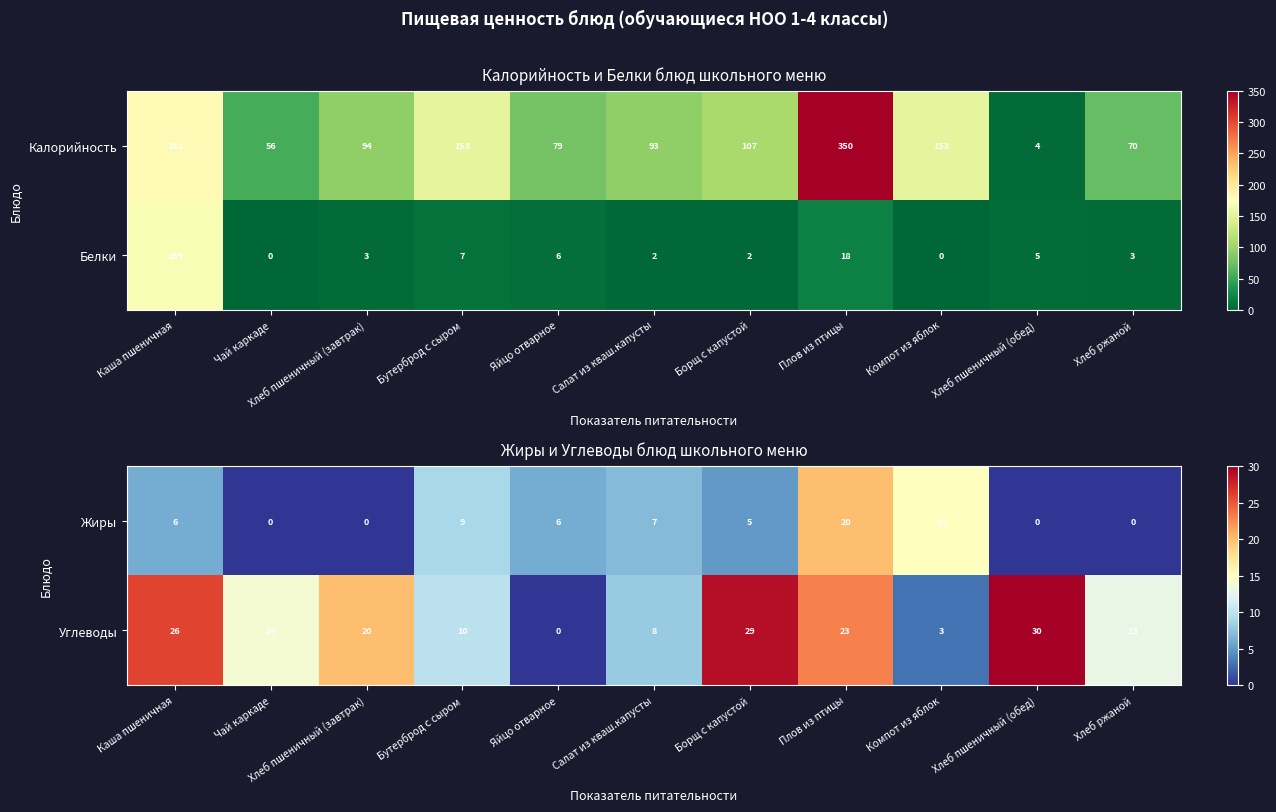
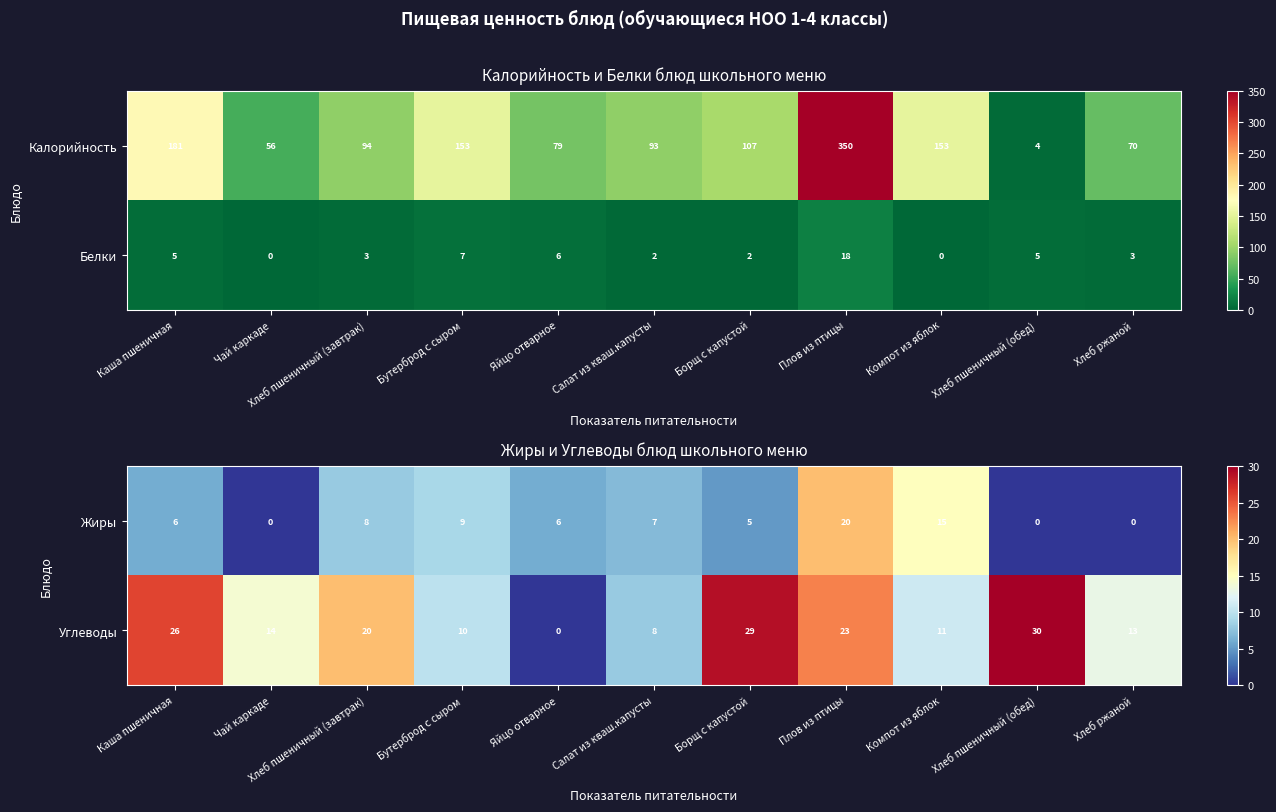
  {
    "Калорийность и Белки блюд школьного меню": {
      "Калорийность": {
        "Каша пшеничная": 181,
        "Чай каркаде": 56,
        "Хлеб пшеничный (завтрак)": 94,
        "Бутерброд с сыром": 153,
        "Яйцо отварное": 79,
        "Салат из кваш.капусты": 93,
        "Борщ с капустой": 107,
        "Плов из птицы": 350,
        "Компот из яблок": 153,
        "Хлеб пшеничный (обед)": 4,
        "Хлеб ржаной": 70
      },
      "Белки": {
-       "Каша пшеничная": 169,
+       "Каша пшеничная": 5,
        "Чай каркаде": 0,
        "Хлеб пшеничный (завтрак)": 3,
        "Бутерброд с сыром": 7,
        "Яйцо отварное": 6,
        "Салат из кваш.капусты": 2,
        "Борщ с капустой": 2,
        "Плов из птицы": 18,
        "Компот из яблок": 0,
        "Хлеб пшеничный (обед)": 5,
        "Хлеб ржаной": 3
      }
    },
    "Жиры и Углеводы блюд школьного меню": {
      "Жиры": {
        "Каша пшеничная": 6,
        "Чай каркаде": 0,
-       "Хлеб пшеничный (завтрак)": 0,
+       "Хлеб пшеничный (завтрак)": 8,
        "Бутерброд с сыром": 9,
        "Яйцо отварное": 6,
        "Салат из кваш.капусты": 7,
        "Борщ с капустой": 5,
        "Плов из птицы": 20,
        "Компот из яблок": 15,
        "Хлеб пшеничный (обед)": 0,
        "Хлеб ржаной": 0
      },
      "Углеводы": {
        "Каша пшеничная": 26,
        "Хлеб пшеничный (завтрак)": 20,
        "Бутерброд с сыром": 10,
        "Яйцо отварное": 0,
        "Салат из кваш.капусты": 8,
        "Борщ с капустой": 29,
        "Плов из птицы": 23,
-       "Компот из яблок": 3,
+       "Компот из яблок": 11,
        "Хлеб пшеничный (обед)": 30
      }
    }
  }
